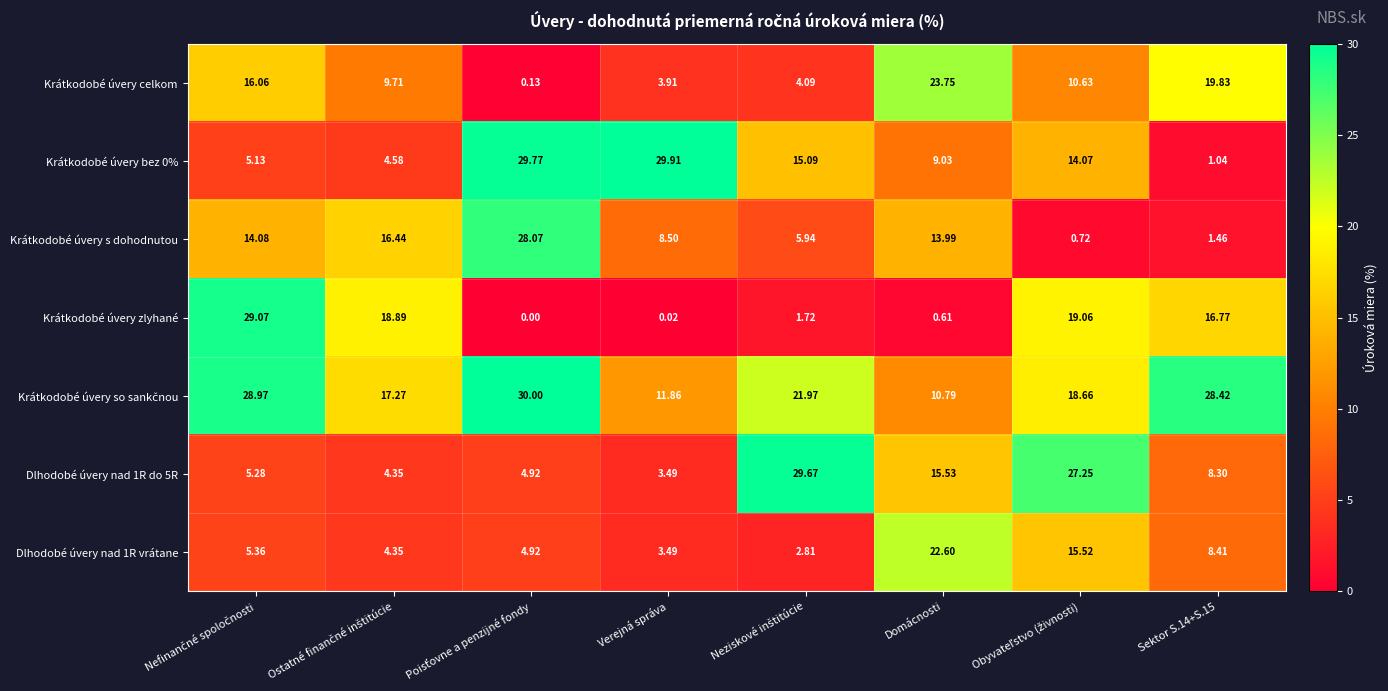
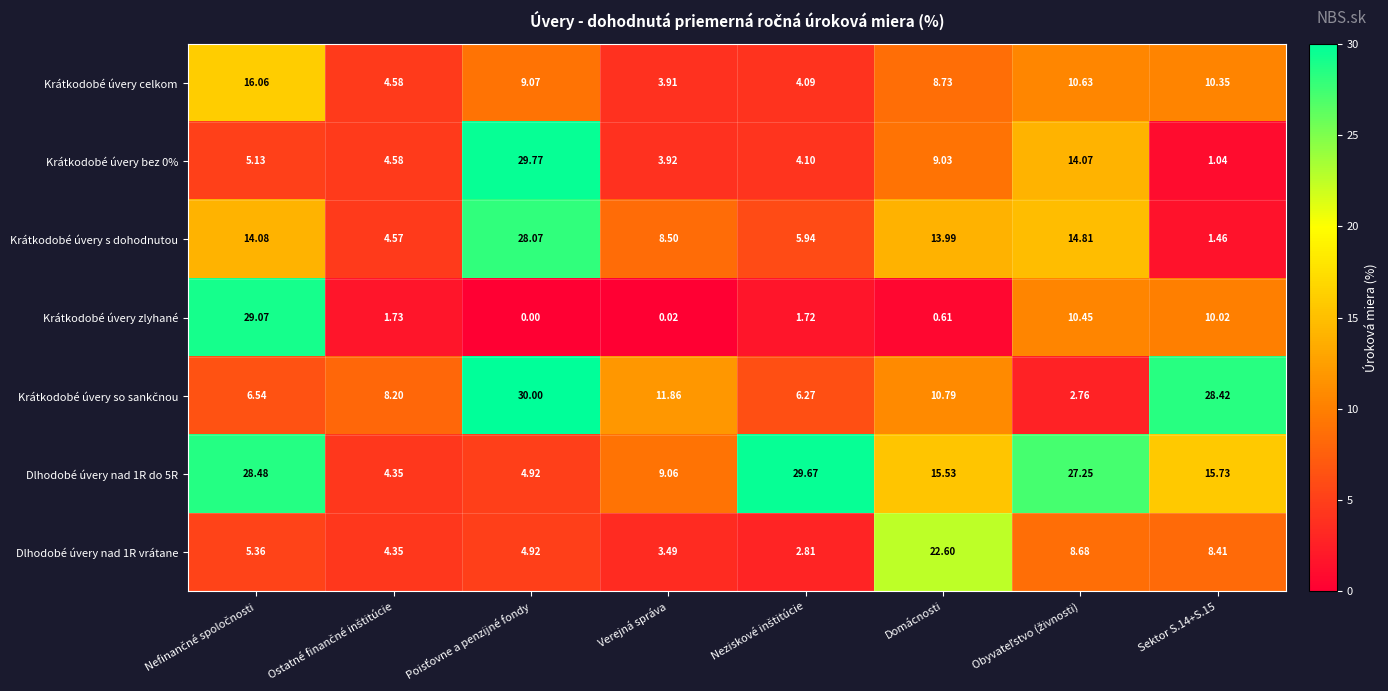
  {
    "Krátkodobé úvery celkom": {
      "Nefinančné spoločnosti": 16.06,
-     "Ostatné finančné inštitúcie": 9.71,
-     "Poisťovne a penzijné fondy": 0.13,
+     "Ostatné finančné inštitúcie": 4.58,
+     "Poisťovne a penzijné fondy": 9.07,
      "Verejná správa": 3.91,
      "Neziskové inštitúcie": 4.09,
-     "Domácnosti": 23.75,
+     "Domácnosti": 8.73,
      "Obyvateľstvo (živnosti)": 10.63,
-     "Sektor S.14+S.15": 19.83
+     "Sektor S.14+S.15": 10.35
    },
    "Krátkodobé úvery bez 0%": {
      "Nefinančné spoločnosti": 5.13,
      "Ostatné finančné inštitúcie": 4.58,
      "Poisťovne a penzijné fondy": 29.77,
-     "Verejná správa": 29.91,
-     "Neziskové inštitúcie": 15.09,
+     "Verejná správa": 3.92,
+     "Neziskové inštitúcie": 4.10,
      "Domácnosti": 9.03,
      "Obyvateľstvo (živnosti)": 14.07,
      "Sektor S.14+S.15": 1.04
    },
    "Krátkodobé úvery s dohodnutou": {
      "Nefinančné spoločnosti": 14.08,
-     "Ostatné finančné inštitúcie": 16.44,
+     "Ostatné finančné inštitúcie": 4.57,
      "Poisťovne a penzijné fondy": 28.07,
      "Verejná správa": 8.50,
      "Neziskové inštitúcie": 5.94,
      "Domácnosti": 13.99,
-     "Obyvateľstvo (živnosti)": 0.72,
+     "Obyvateľstvo (živnosti)": 14.81,
      "Sektor S.14+S.15": 1.46
    },
    "Krátkodobé úvery zlyhané": {
      "Nefinančné spoločnosti": 29.07,
-     "Ostatné finančné inštitúcie": 18.89,
+     "Ostatné finančné inštitúcie": 1.73,
      "Poisťovne a penzijné fondy": 0.00,
      "Verejná správa": 0.02,
      "Neziskové inštitúcie": 1.72,
      "Domácnosti": 0.61,
-     "Obyvateľstvo (živnosti)": 19.06,
-     "Sektor S.14+S.15": 16.77
+     "Obyvateľstvo (živnosti)": 10.45,
+     "Sektor S.14+S.15": 10.02
    },
    "Krátkodobé úvery so sankčnou": {
-     "Nefinančné spoločnosti": 28.97,
-     "Ostatné finančné inštitúcie": 17.27,
+     "Nefinančné spoločnosti": 6.54,
+     "Ostatné finančné inštitúcie": 8.20,
      "Poisťovne a penzijné fondy": 30.00,
      "Verejná správa": 11.86,
-     "Neziskové inštitúcie": 21.97,
+     "Neziskové inštitúcie": 6.27,
      "Domácnosti": 10.79,
-     "Obyvateľstvo (živnosti)": 18.66,
+     "Obyvateľstvo (živnosti)": 2.76,
      "Sektor S.14+S.15": 28.42
    },
    "Dlhodobé úvery nad 1R do 5R": {
-     "Nefinančné spoločnosti": 5.28,
+     "Nefinančné spoločnosti": 28.48,
      "Ostatné finančné inštitúcie": 4.35,
      "Poisťovne a penzijné fondy": 4.92,
-     "Verejná správa": 3.49,
+     "Verejná správa": 9.06,
      "Neziskové inštitúcie": 29.67,
      "Domácnosti": 15.53,
      "Obyvateľstvo (živnosti)": 27.25,
-     "Sektor S.14+S.15": 8.30
+     "Sektor S.14+S.15": 15.73
    },
    "Dlhodobé úvery nad 1R vrátane": {
      "Nefinančné spoločnosti": 5.36,
      "Ostatné finančné inštitúcie": 4.35,
      "Poisťovne a penzijné fondy": 4.92,
      "Verejná správa": 3.49,
      "Neziskové inštitúcie": 2.81,
      "Domácnosti": 22.60,
-     "Obyvateľstvo (živnosti)": 15.52,
+     "Obyvateľstvo (živnosti)": 8.68,
      "Sektor S.14+S.15": 8.41
    }
  }
